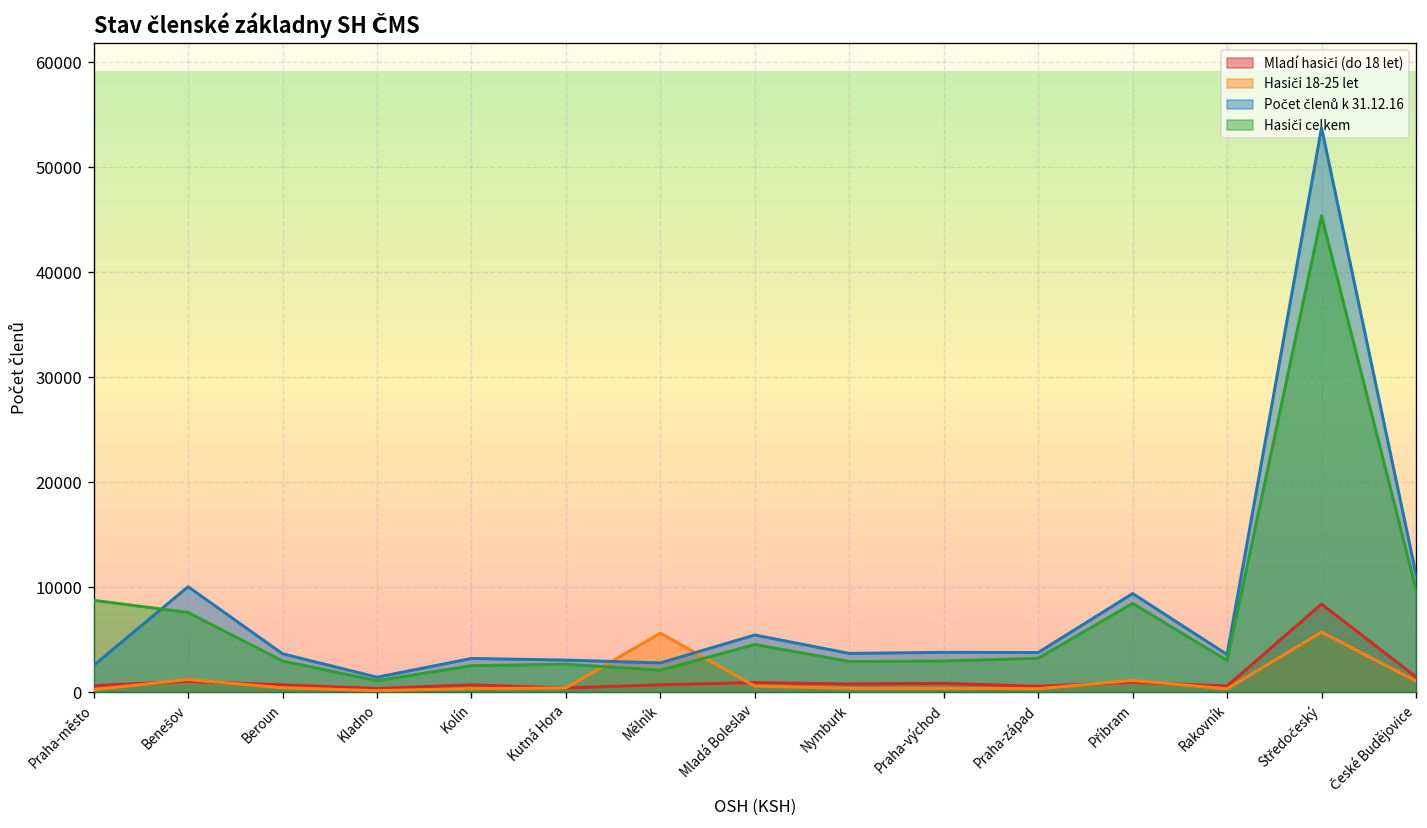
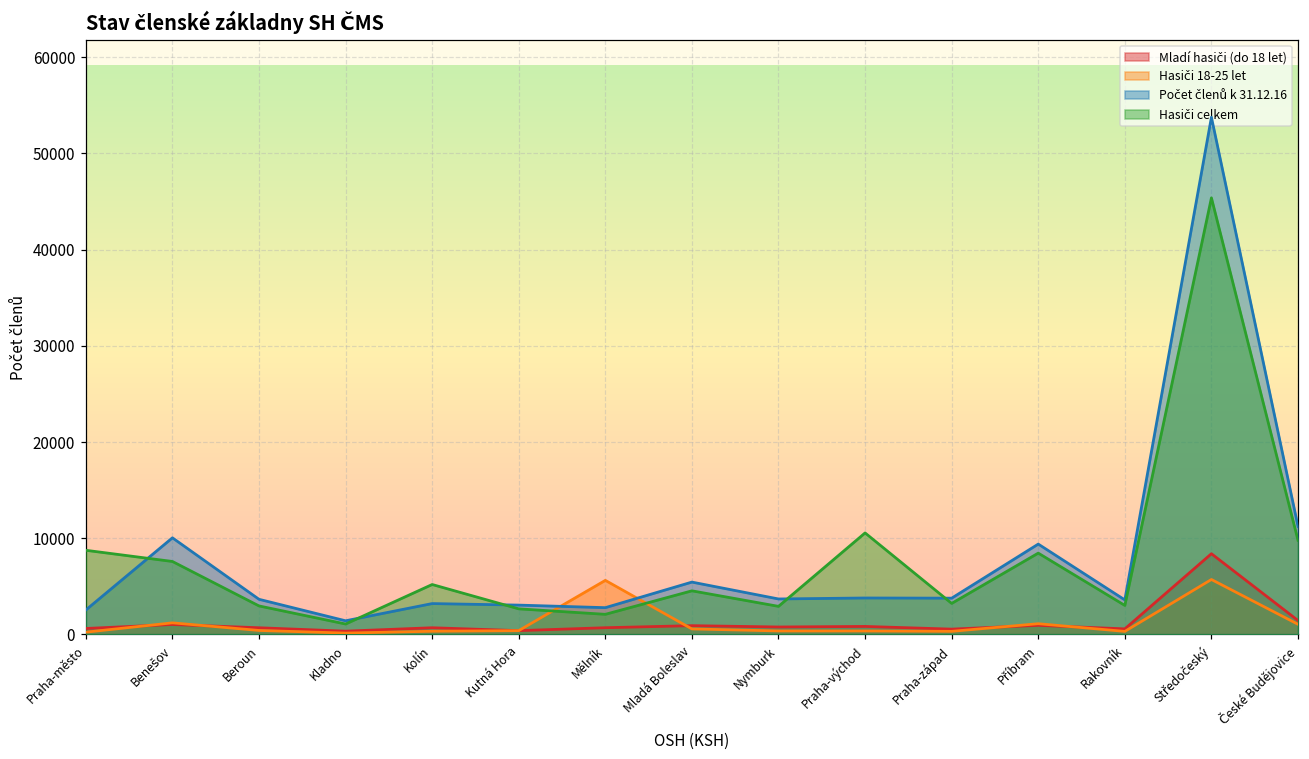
  {
    "Mladí hasiči (do 18 let)": {
      "Praha-město": 1000,
      "Kolín": 1000,
      "Mělník": 1000,
      "Mladá Boleslav": 1000,
      "Nymburk": 1000,
      "Praha-východ": 1000,
      "Středočeský": 8000,
      "České Budějovice": 1000
    },
    "Hasiči 18-25 let": {
      "Praha-město": 0,
      "Kolín": 0,
      "Mělník": 6000,
      "Mladá Boleslav": 1000,
      "Nymburk": 0,
      "Praha-východ": 0,
      "Středočeský": 6000,
      "České Budějovice": 1000
    },
    "Počet členů k 31.12.16": {
      "Praha-město": 3000,
      "Benešov": 10000,
      "Beroun": 4000,
      "Kladno": 1000,
      "Kolín": 3000,
      "Kutná Hora": 3000,
      "Mělník": 3000,
      "Mladá Boleslav": 5000,
      "Nymburk": 4000,
      "Praha-východ": 4000,
      "Praha-západ": 4000,
      "Příbram": 9000,
      "Rakovník": 4000,
      "České Budějovice": 11000
    },
    "Hasiči celkem": {
      "Praha-město": 9000,
      "Benešov": 8000,
      "Beroun": 3000,
      "Kladno": 1000,
-     "Kolín": 3000,
+     "Kolín": 5000,
      "Kutná Hora": 3000,
      "Mělník": 2000,
      "Mladá Boleslav": 5000,
      "Nymburk": 3000,
-     "Praha-východ": 3000,
+     "Praha-východ": 11000,
      "Praha-západ": 3000,
      "Příbram": 8000,
      "Rakovník": 3000,
      "Středočeský": 45000,
      "České Budějovice": 10000
    }
  }
